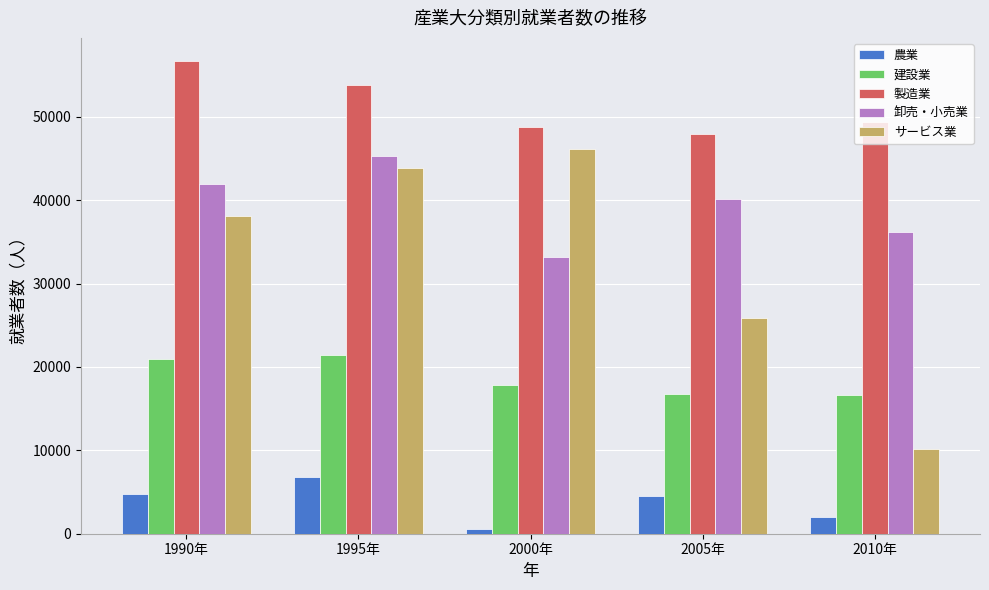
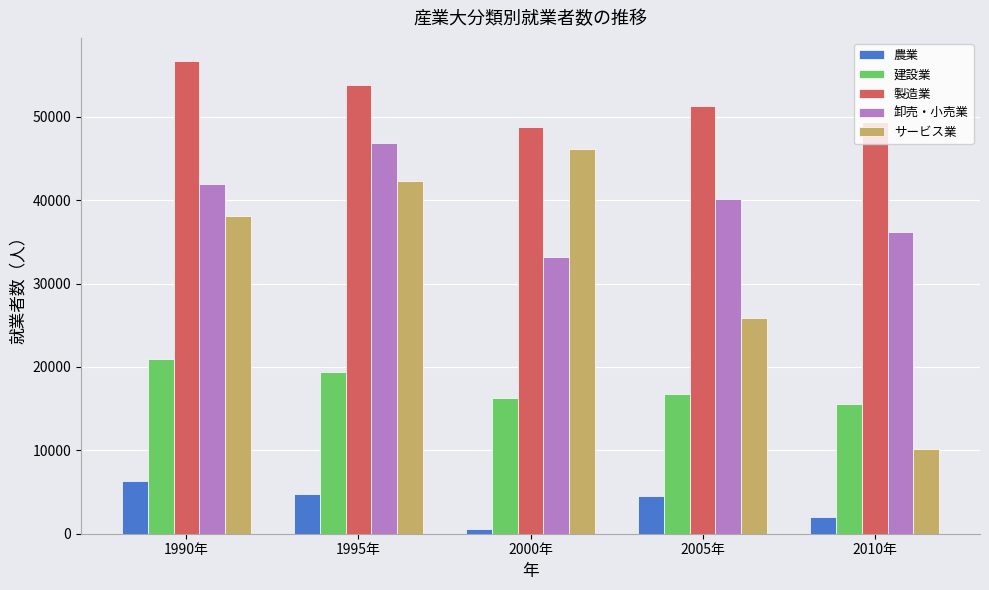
  {
    "農業": {
-     "1990年": 5000,
-     "1995年": 7000,
+     "1990年": 6000,
+     "1995年": 5000,
      "2000年": 1000,
      "2005年": 5000,
      "2010年": 2000
    },
    "建設業": {
      "1990年": 21000,
-     "1995年": 21000,
-     "2000年": 18000,
+     "1995年": 19000,
+     "2000年": 16000,
      "2005年": 17000,
-     "2010年": 17000
+     "2010年": 16000
    },
    "製造業": {
      "1990年": 57000,
      "1995年": 54000,
      "2000年": 49000,
-     "2005年": 48000
+     "2005年": 51000
    },
    "卸売・小売業": {
      "1990年": 42000,
-     "1995年": 45000,
+     "1995年": 47000,
      "2000年": 33000,
      "2005年": 40000,
      "2010年": 36000
    },
    "サービス業": {
      "1990年": 38000,
-     "1995年": 44000,
+     "1995年": 42000,
      "2000年": 46000,
      "2005年": 26000,
      "2010年": 10000
    }
  }
